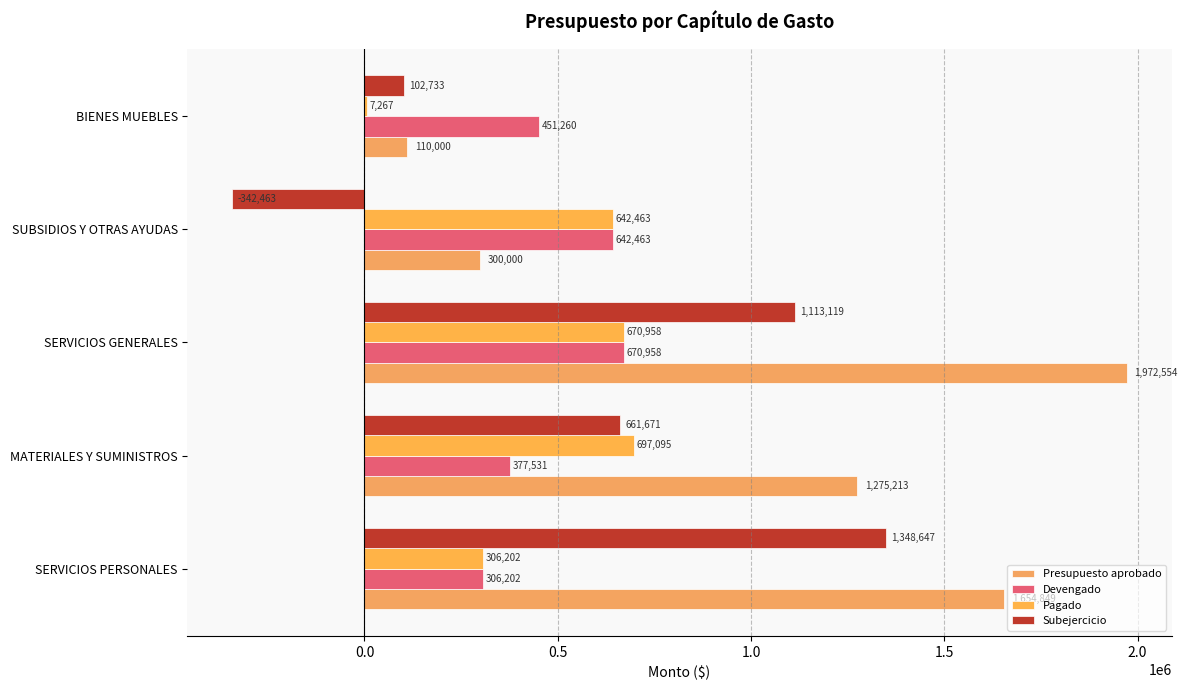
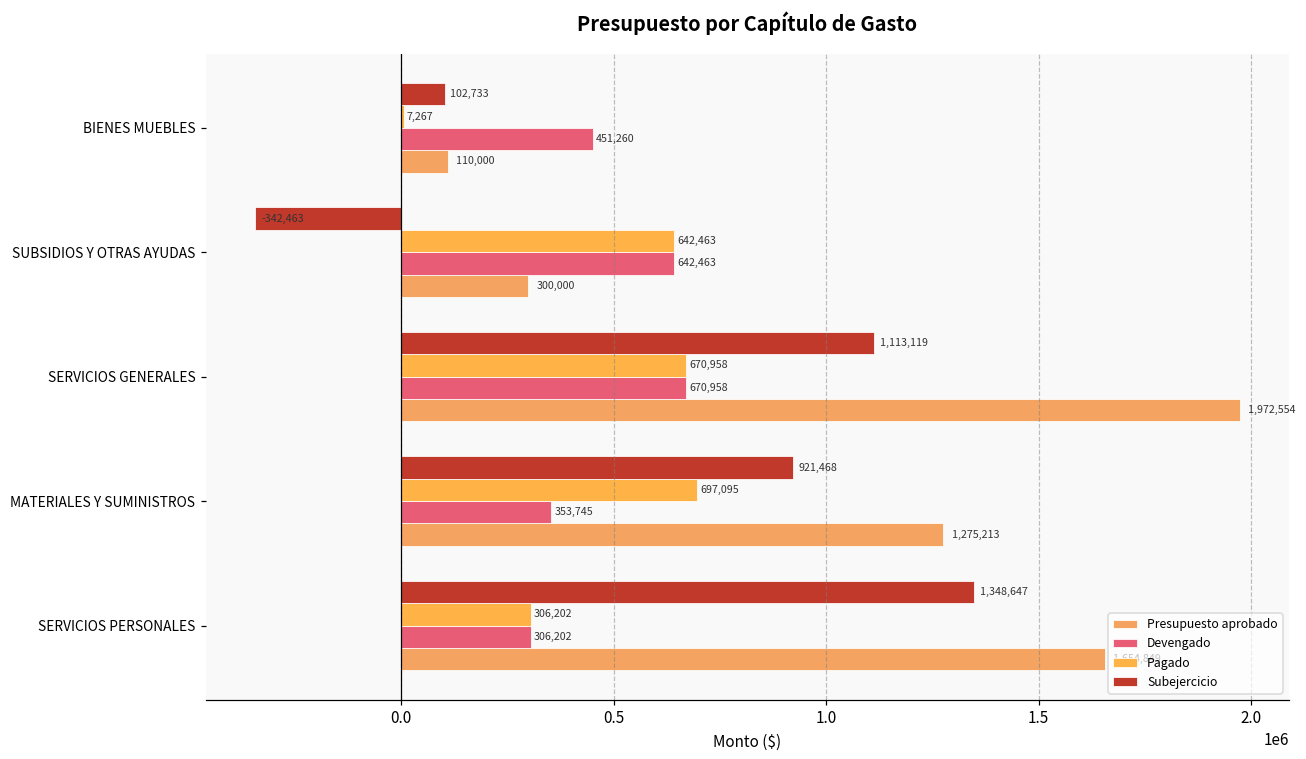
  {
    "Devengado": {
      "BIENES MUEBLES": "451,260",
      "SUBSIDIOS Y OTRAS AYUDAS": "642,463",
      "SERVICIOS GENERALES": "670,958",
-     "MATERIALES Y SUMINISTROS": "377,531",
+     "MATERIALES Y SUMINISTROS": "353,745",
      "SERVICIOS PERSONALES": "306,202"
    },
    "Subejercicio": {
      "BIENES MUEBLES": "102,733",
      "SUBSIDIOS Y OTRAS AYUDAS": "-342,463",
      "SERVICIOS GENERALES": "1,113,119",
-     "MATERIALES Y SUMINISTROS": "661,671",
+     "MATERIALES Y SUMINISTROS": "921,468",
      "SERVICIOS PERSONALES": "1,348,647"
    }
  }
